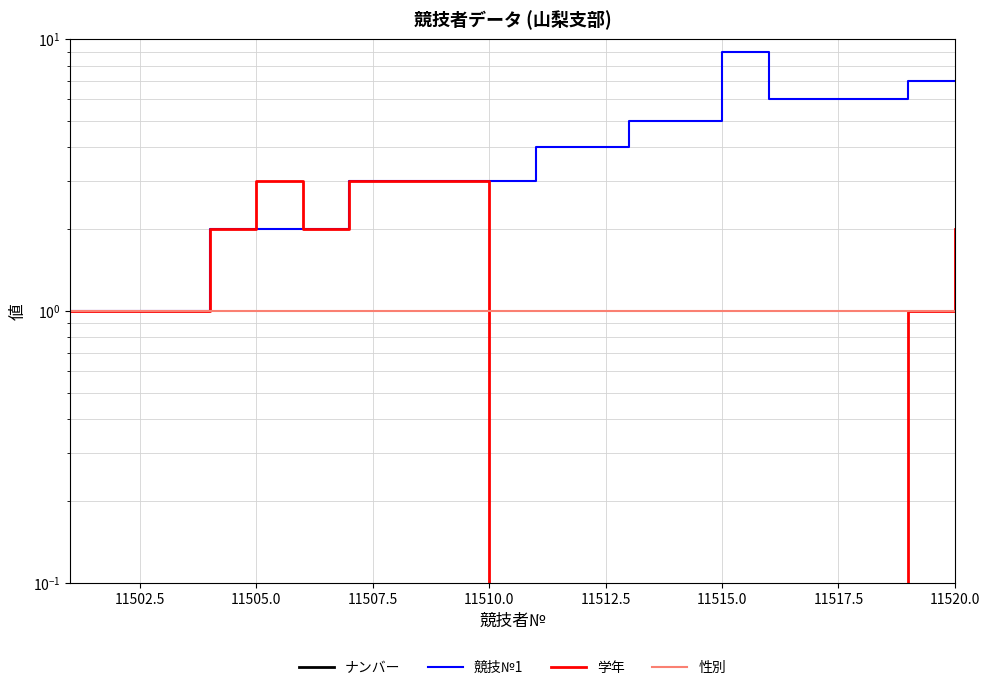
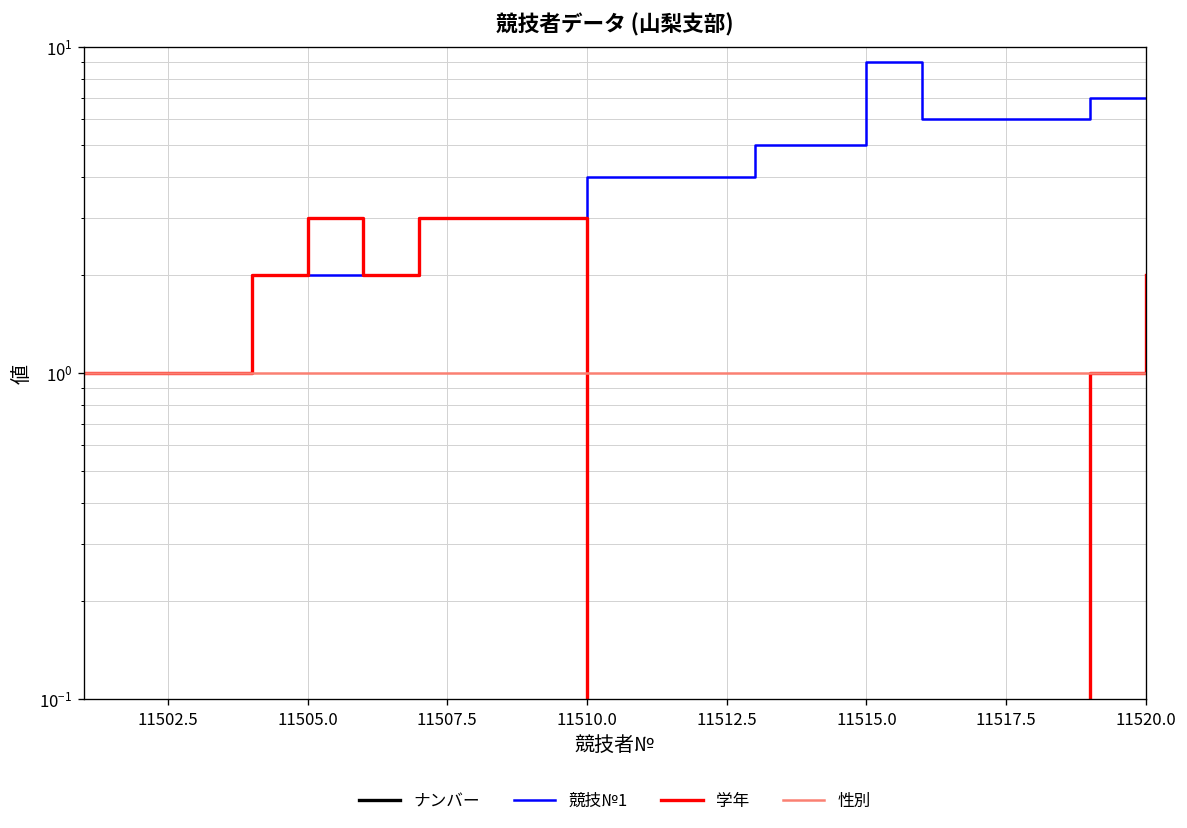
  {
    "競技№1": {
      "11505.0": 2,
-     "11510.0": 3,
+     "11510.0": 4,
      "11515.0": 9,
      "11520.0": 7
    },
    "学年": {
      "11505.0": 3,
      "11520.0": 2
    },
    "性別": {
      "11505.0": 1,
      "11510.0": 1,
      "11515.0": 1,
      "11520.0": 1
    }
  }
